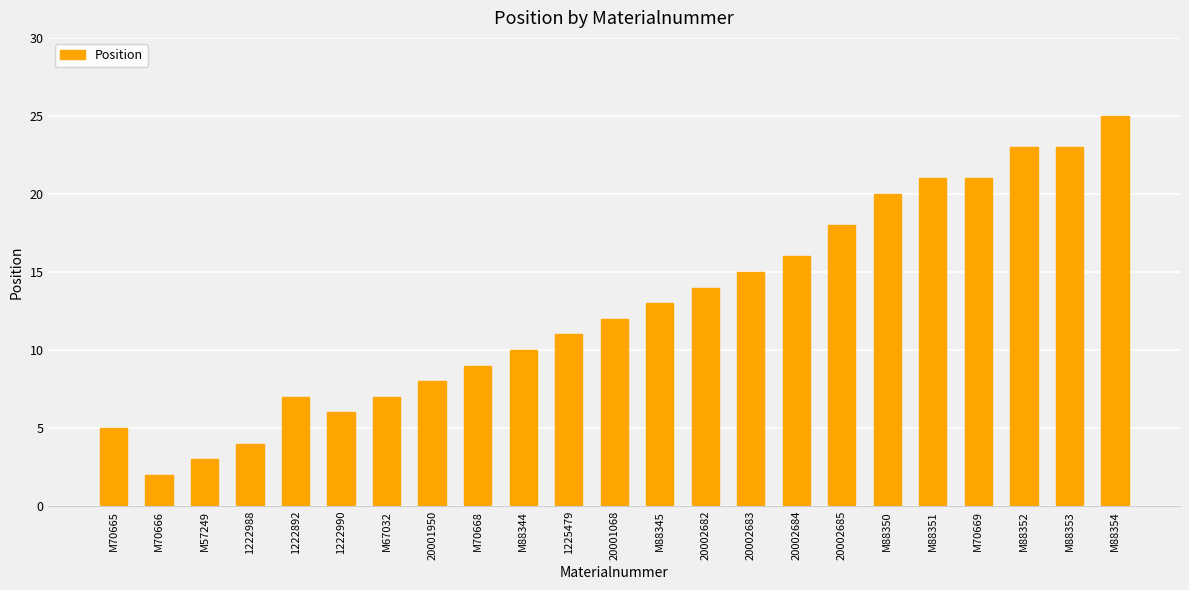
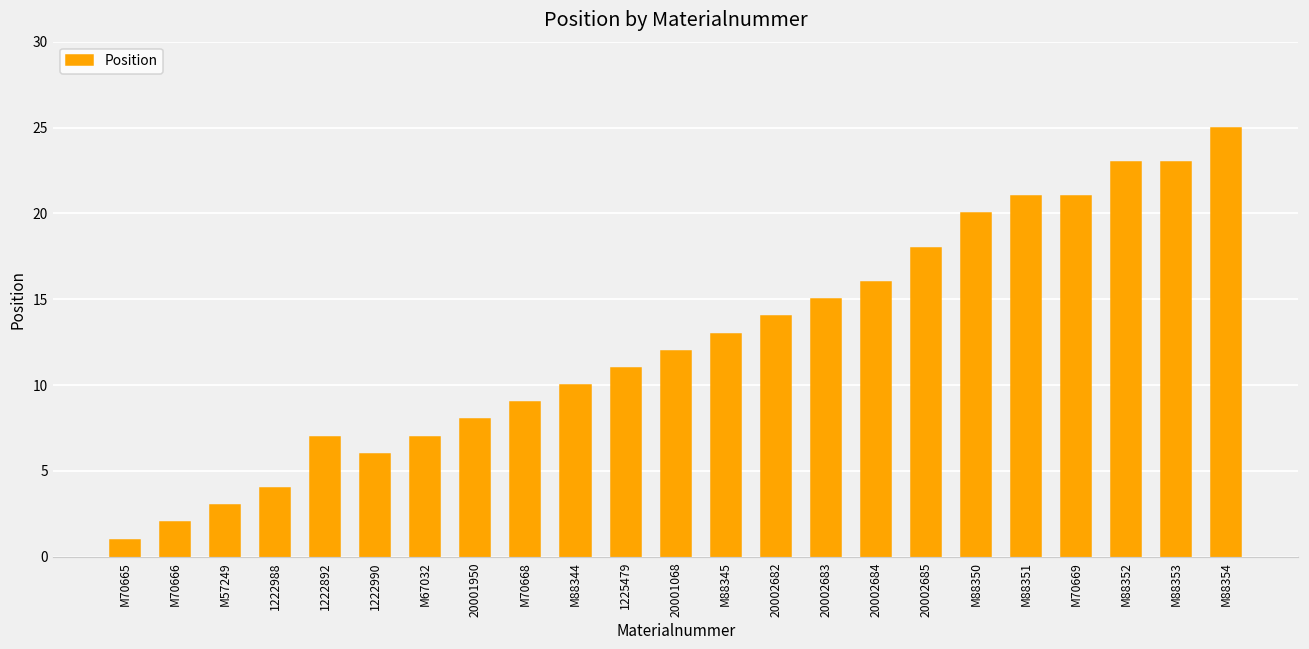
  {
-   "M70665": 5,
+   "M70665": 1,
    "M70666": 2,
    "M57249": 3,
    "1222988": 4,
    "1222892": 7,
    "1222990": 6,
    "M67032": 7,
    "20001950": 8,
    "M70668": 9,
    "M88344": 10,
    "1225479": 11,
    "20001068": 12,
    "M88345": 13,
    "20002682": 14,
    "20002683": 15,
    "20002684": 16,
    "20002685": 18,
    "M88350": 20,
    "M88351": 21,
    "M70669": 21,
    "M88352": 23,
    "M88353": 23,
    "M88354": 25
  }
